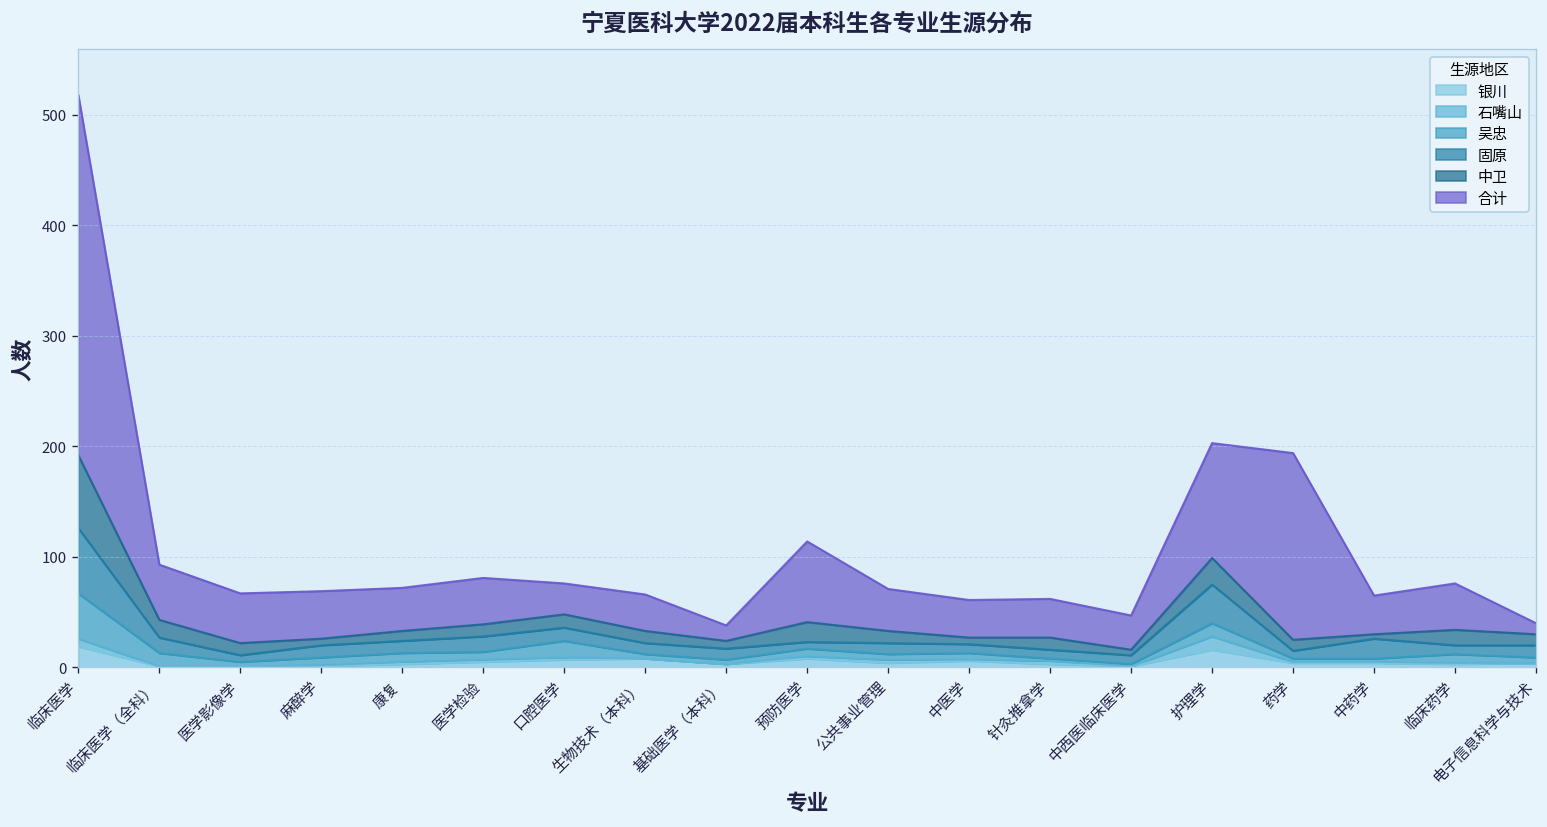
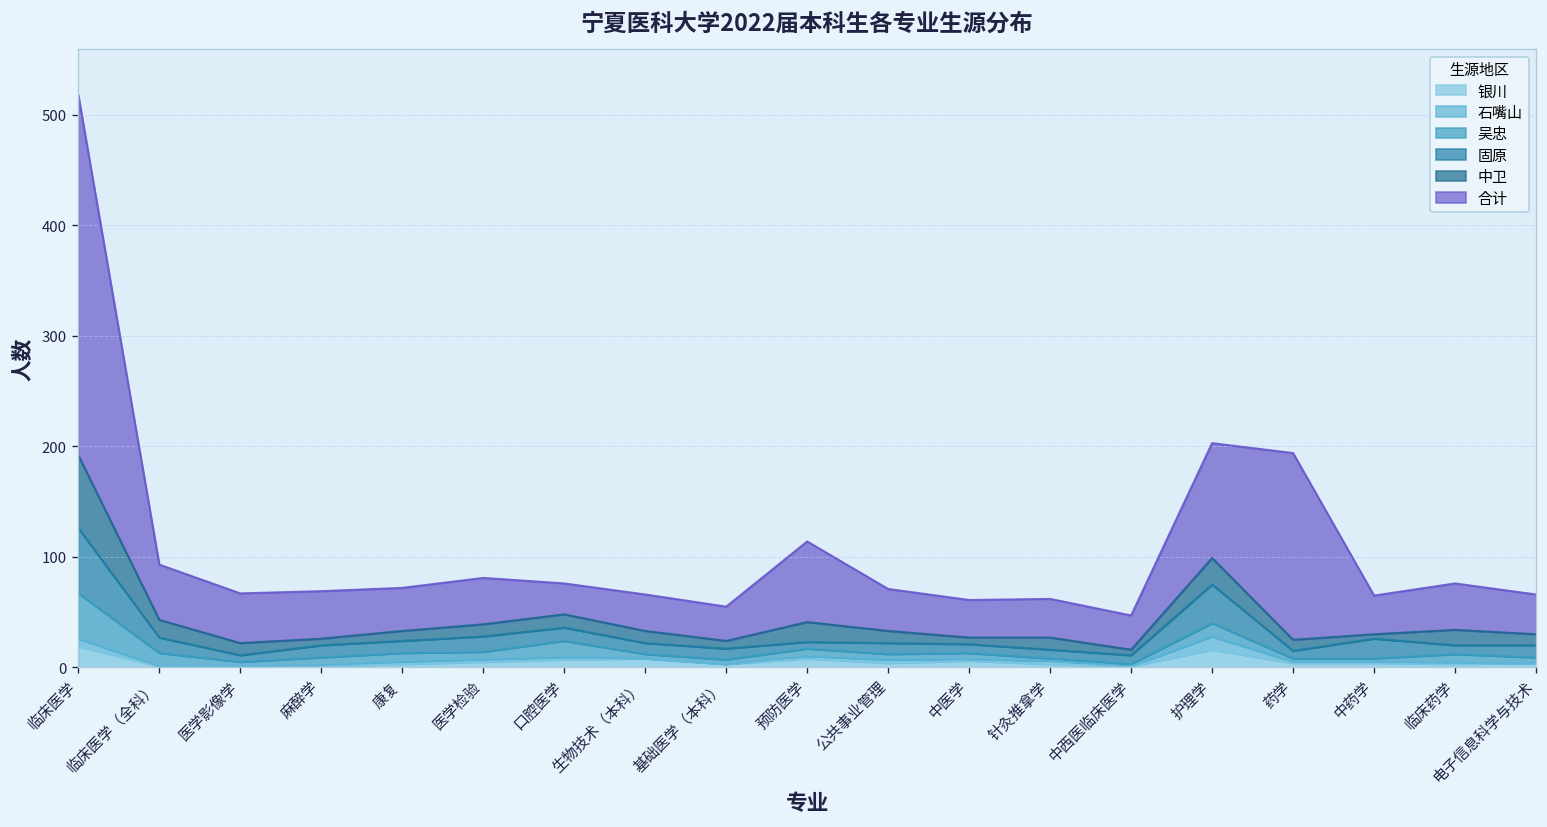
  {
    "合计": {
      "临床医学": 330,
      "临床医学（全科）": 50,
      "医学影像学": 50,
      "麻醉学": 40,
      "康复": 40,
      "医学检验": 40,
      "口腔医学": 30,
      "生物技术（本科）": 30,
-     "基础医学（本科）": 10,
+     "基础医学（本科）": 30,
      "预防医学": 70,
      "公共事业管理": 40,
      "中医学": 30,
      "针灸推拿学": 40,
      "中西医临床医学": 30,
      "护理学": 100,
      "药学": 170,
      "中药学": 40,
      "临床药学": 40,
-     "电子信息科学与技术": 10
+     "电子信息科学与技术": 40
    }
  }
